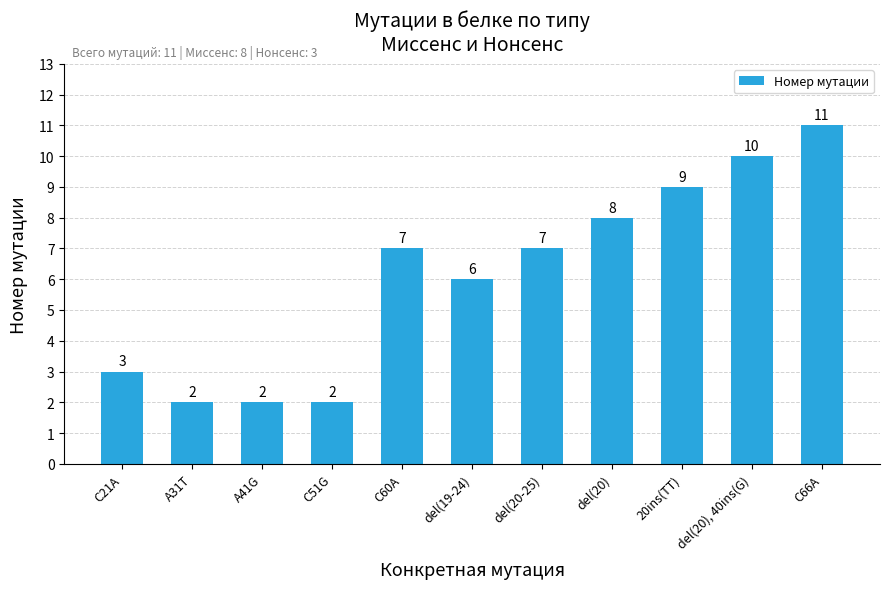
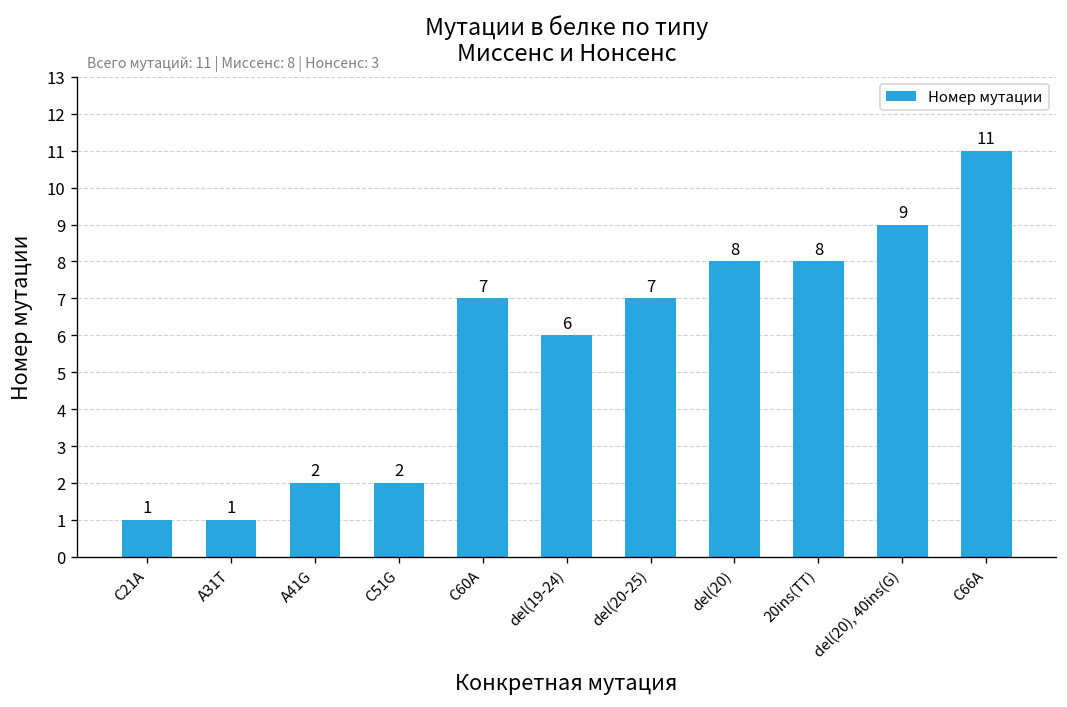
  {
-   "C21A": 3,
-   "A31T": 2,
+   "C21A": 1,
+   "A31T": 1,
    "A41G": 2,
    "C51G": 2,
    "C60A": 7,
    "del(19-24)": 6,
    "del(20-25)": 7,
    "del(20)": 8,
-   "20ins(TT)": 9,
-   "del(20), 40ins(G)": 10,
+   "20ins(TT)": 8,
+   "del(20), 40ins(G)": 9,
    "C66A": 11
  }
